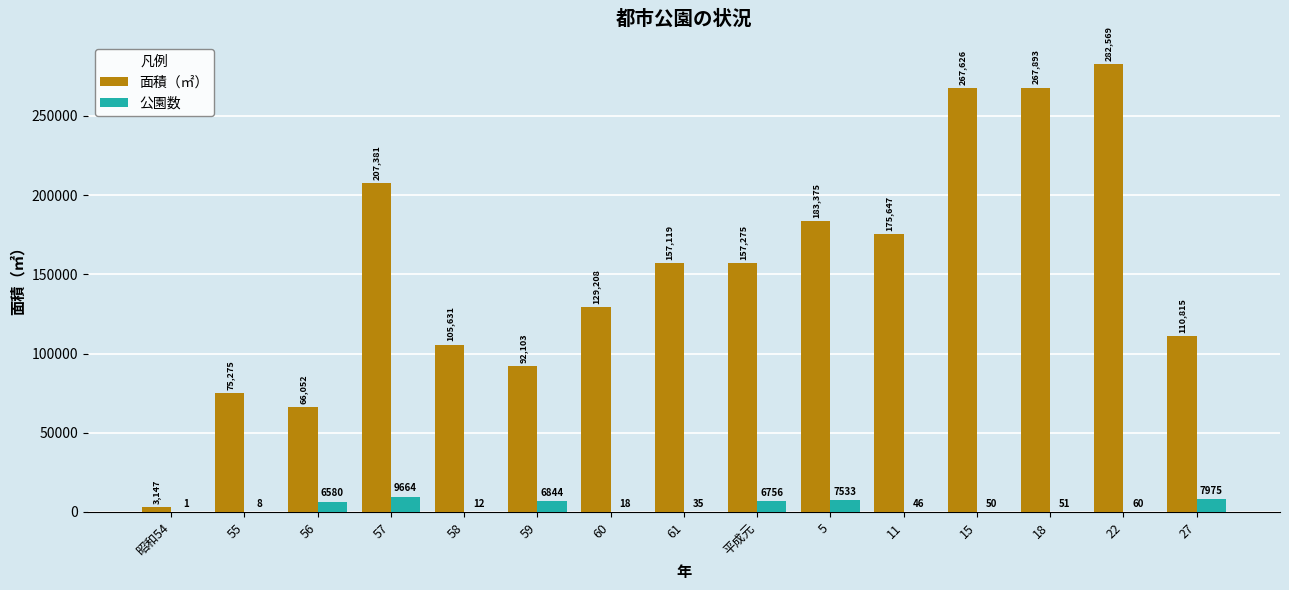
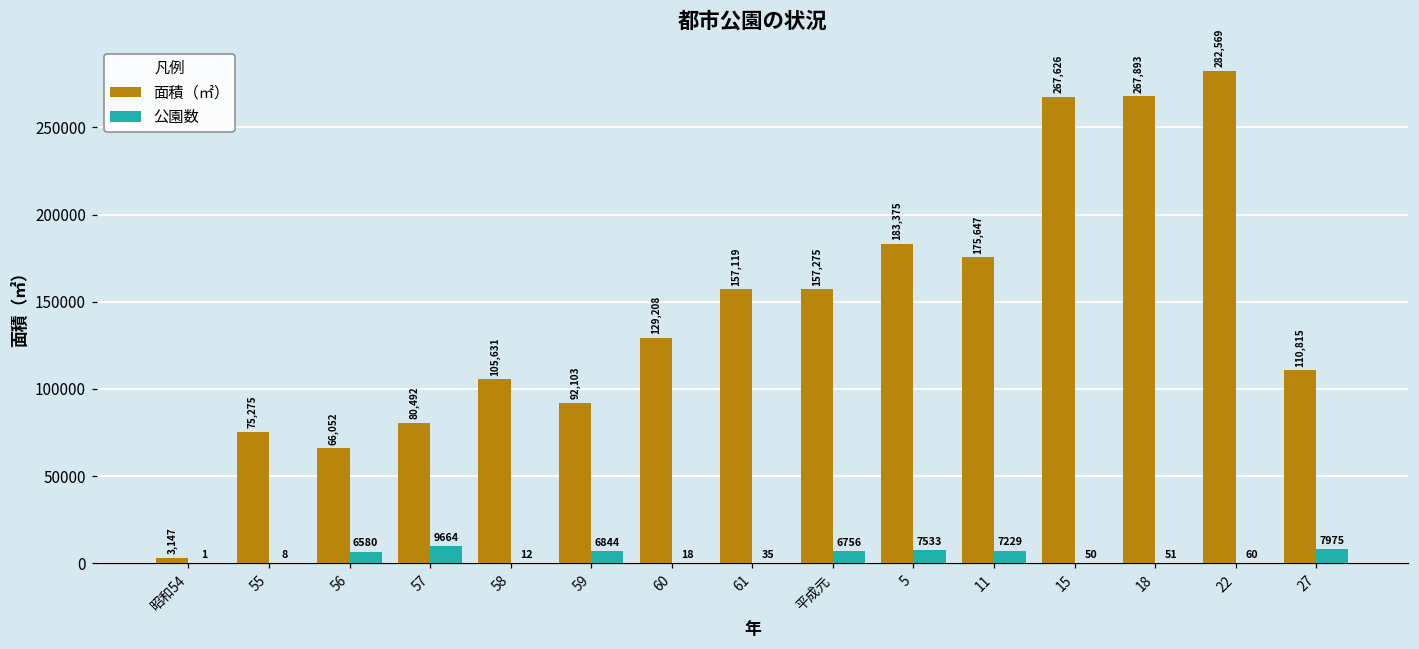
  {
    "面積（㎡）": {
      "昭和54": "3,147",
      "55": "75,275",
      "56": "66,052",
-     "57": "207,381",
+     "57": "80,492",
      "58": "105,631",
      "59": "92,103",
      "60": "129,208",
      "61": "157,119",
      "平成元": "157,275",
      "5": "183,375",
      "11": "175,647",
      "15": "267,626",
      "18": "267,893",
      "22": "282,569",
      "27": "110,815"
    },
    "公園数": {
      "昭和54": "1",
      "55": "8",
      "56": "6580",
      "57": "9664",
      "58": "12",
      "59": "6844",
      "60": "18",
      "61": "35",
      "平成元": "6756",
      "5": "7533",
-     "11": "46",
+     "11": "7229",
      "15": "50",
      "18": "51",
      "22": "60",
      "27": "7975"
    }
  }
